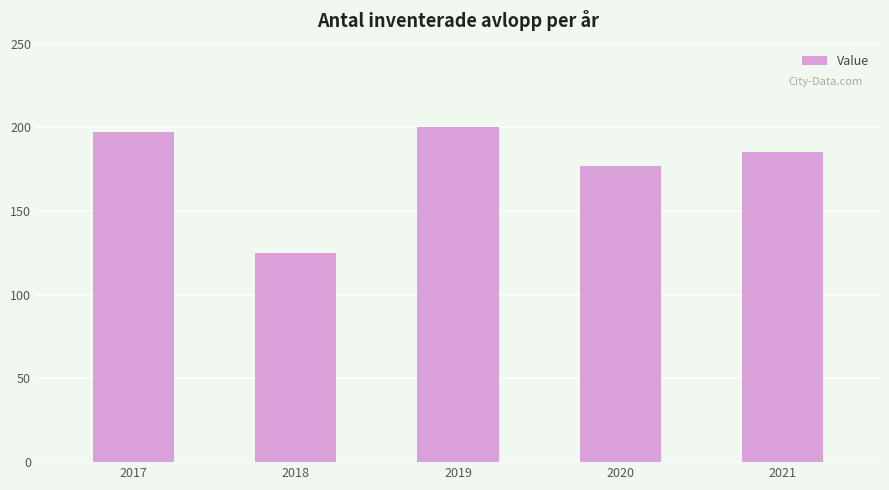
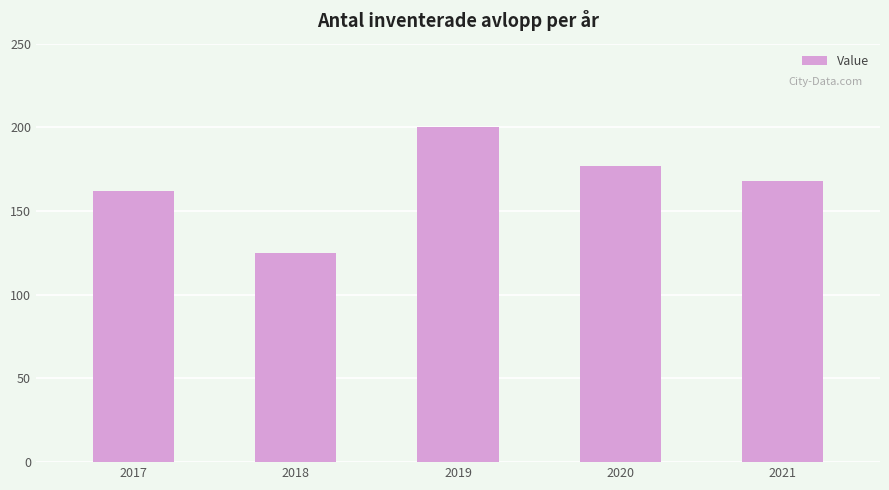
  {
-   "2017": 197,
+   "2017": 162,
    "2018": 125,
    "2019": 200,
    "2020": 177,
-   "2021": 185
+   "2021": 168
  }
